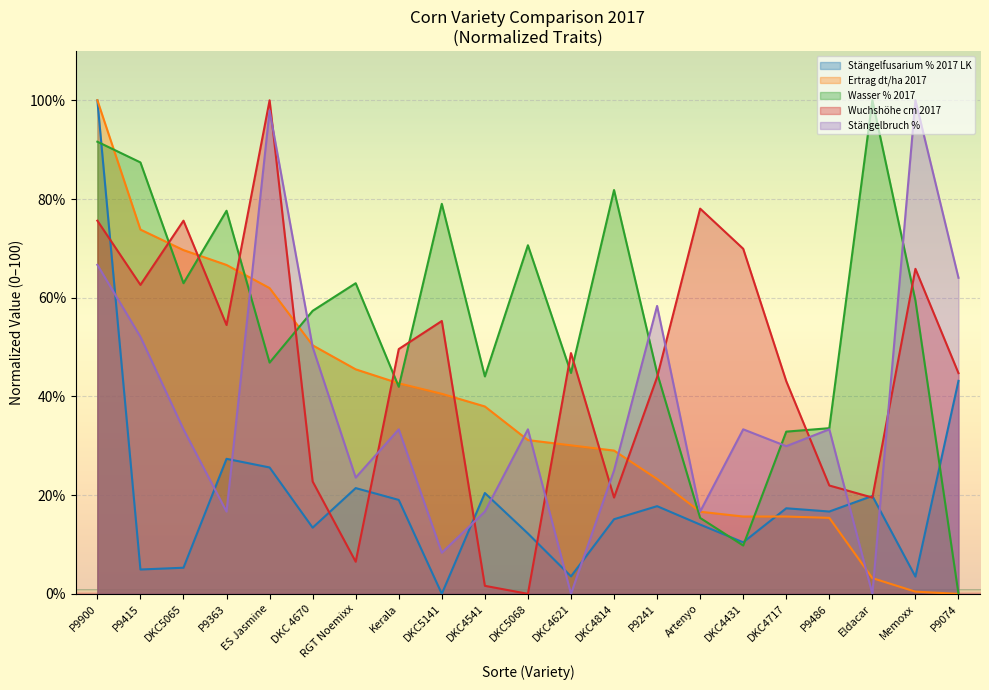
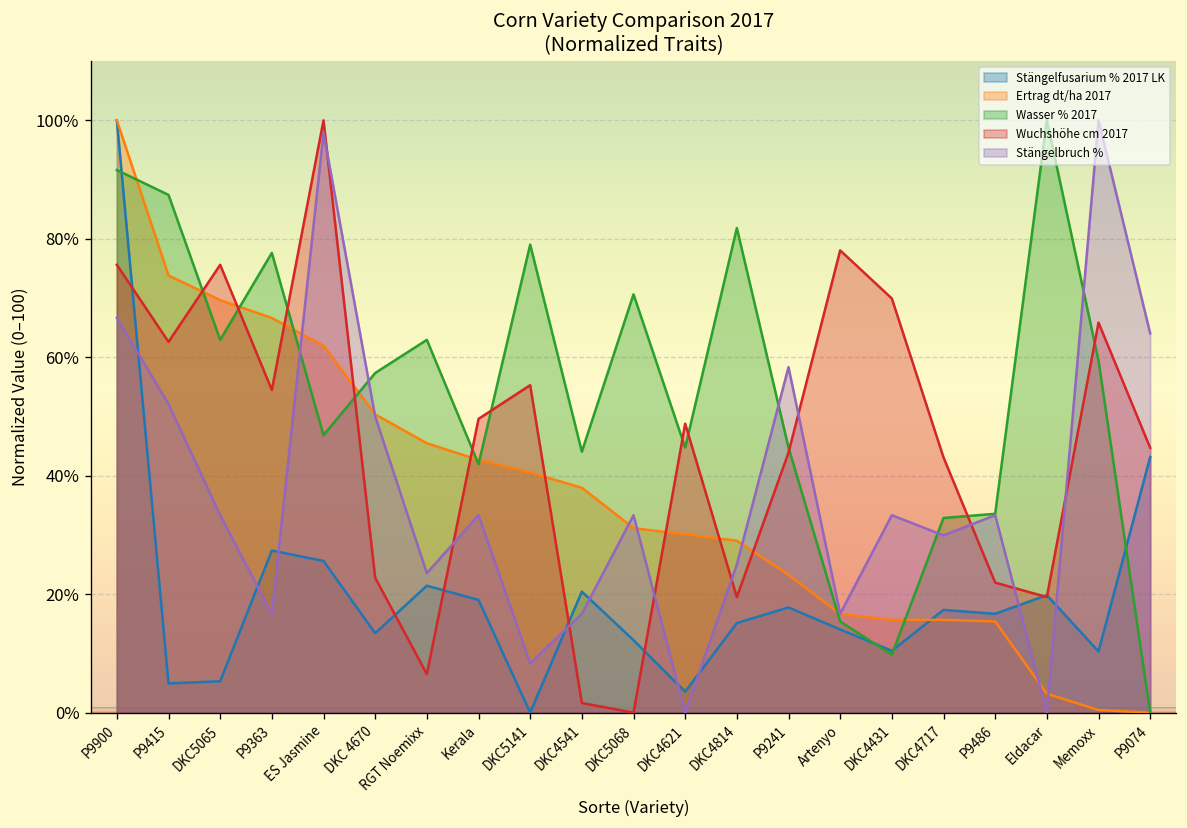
  {
    "Stängelfusarium % 2017 LK": {
      "P9415": "5%",
      "DKC5065": "5%",
      "P9363": "27%",
      "ES Jasmine": "26%",
      "DKC 4670": "13%",
      "RGT Noemixx": "21%",
      "Kerala": "19%",
      "DKC5141": "0%",
      "DKC4541": "20%",
      "DKC5068": "12%",
      "DKC4621": "4%",
      "DKC4814": "15%",
      "P9241": "18%",
      "Artenyo": "14%",
      "DKC4431": "10%",
      "DKC4717": "17%",
      "P9486": "17%",
-     "Memoxx": "3%",
+     "Memoxx": "10%",
      "P9074": "43%"
    },
    "Wasser % 2017": {
      "P9900": "92%",
      "P9415": "87%",
      "DKC5065": "63%",
      "P9363": "78%",
      "ES Jasmine": "47%",
      "DKC 4670": "57%",
      "RGT Noemixx": "63%",
      "Kerala": "42%",
      "DKC5141": "79%",
      "DKC4541": "44%",
      "DKC5068": "71%",
      "DKC4621": "45%",
      "DKC4814": "82%",
      "P9241": "45%",
      "Artenyo": "15%",
      "DKC4431": "10%",
      "DKC4717": "33%",
      "Memoxx": "59%"
    },
    "Stängelbruch %": {
      "P9900": "67%",
      "P9415": "52%",
      "DKC5065": "33%",
      "P9363": "17%",
      "ES Jasmine": "98%",
      "RGT Noemixx": "24%",
      "Kerala": "33%",
      "DKC5141": "8%",
      "DKC4541": "17%",
      "DKC5068": "33%",
      "DKC4621": "0%",
      "DKC4814": "25%",
      "P9241": "58%",
      "DKC4431": "33%",
      "DKC4717": "30%",
      "Eldacar": "0%",
      "P9074": "64%"
    }
  }
